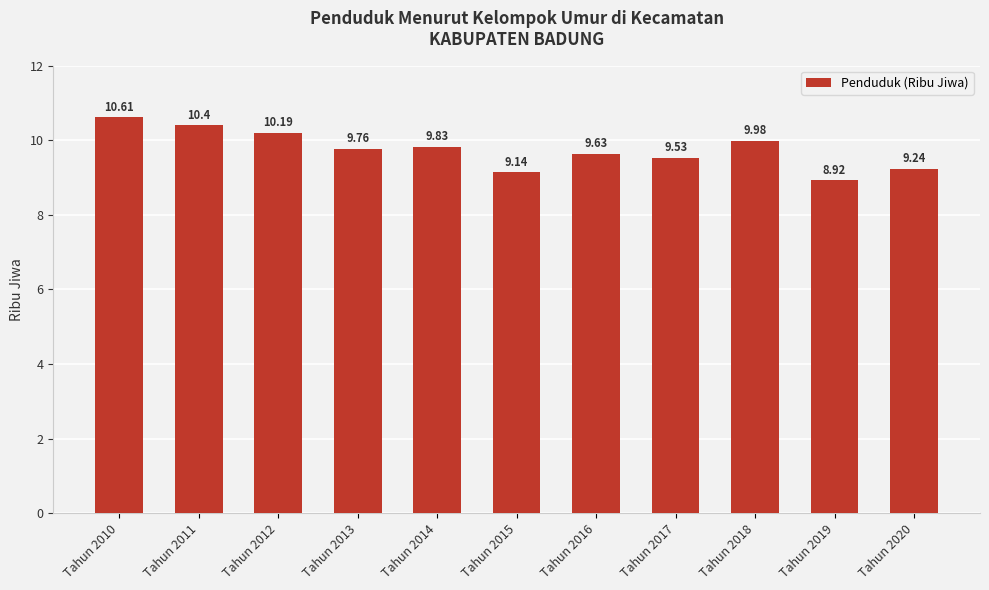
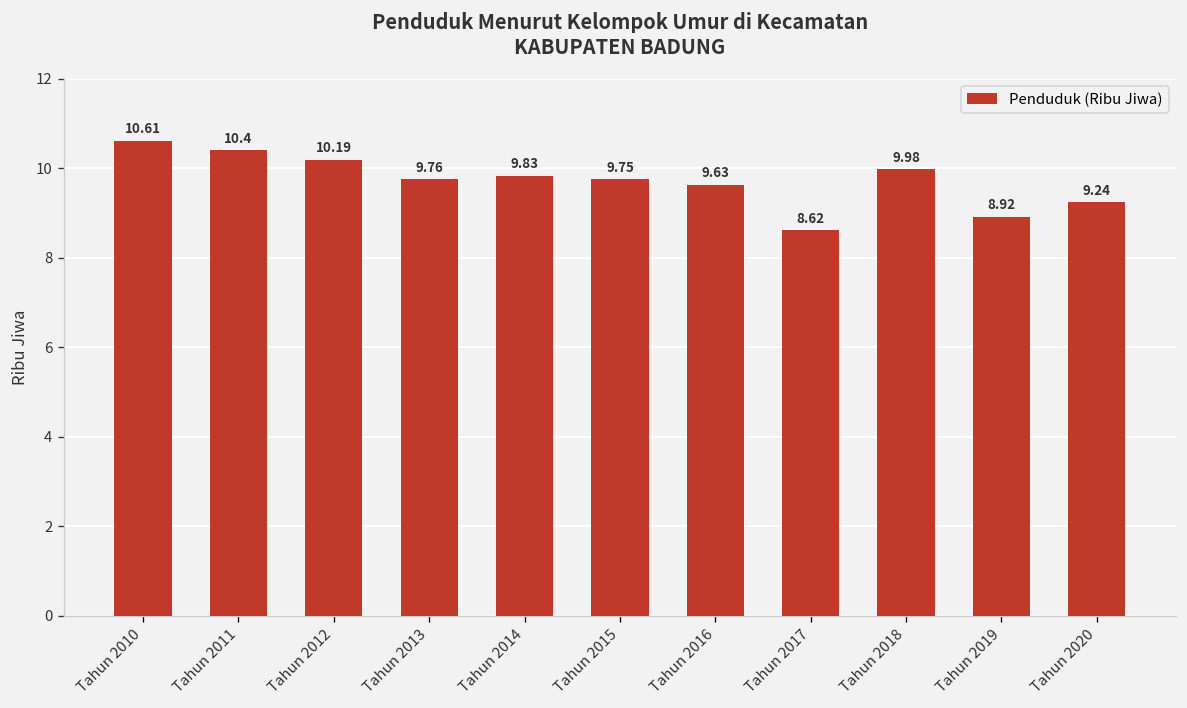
  {
    "Tahun 2010": 10.61,
    "Tahun 2011": 10.4,
    "Tahun 2012": 10.19,
    "Tahun 2013": 9.76,
    "Tahun 2014": 9.83,
-   "Tahun 2015": 9.14,
+   "Tahun 2015": 9.75,
    "Tahun 2016": 9.63,
-   "Tahun 2017": 9.53,
+   "Tahun 2017": 8.62,
    "Tahun 2018": 9.98,
    "Tahun 2019": 8.92,
    "Tahun 2020": 9.24
  }
